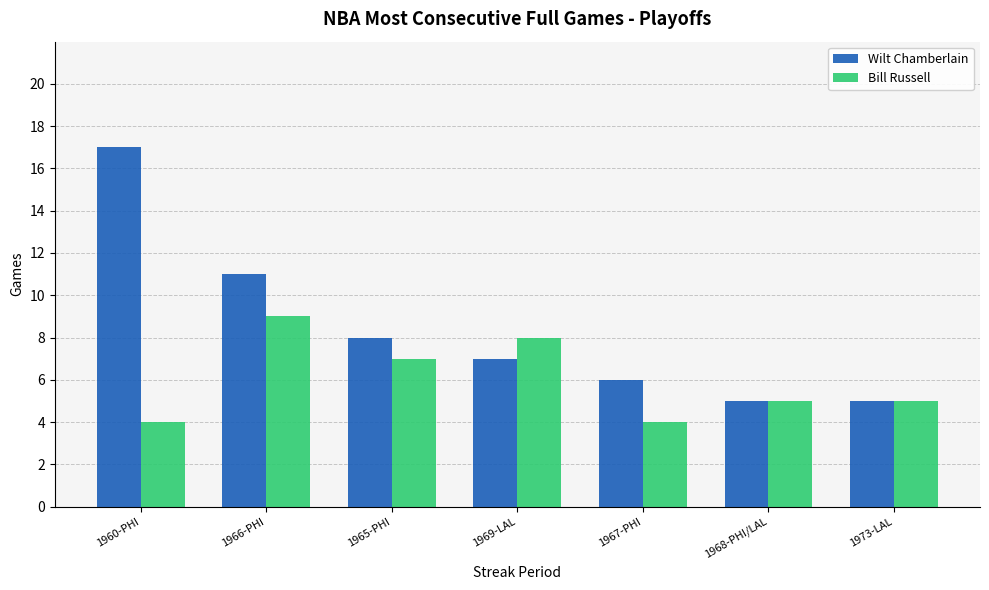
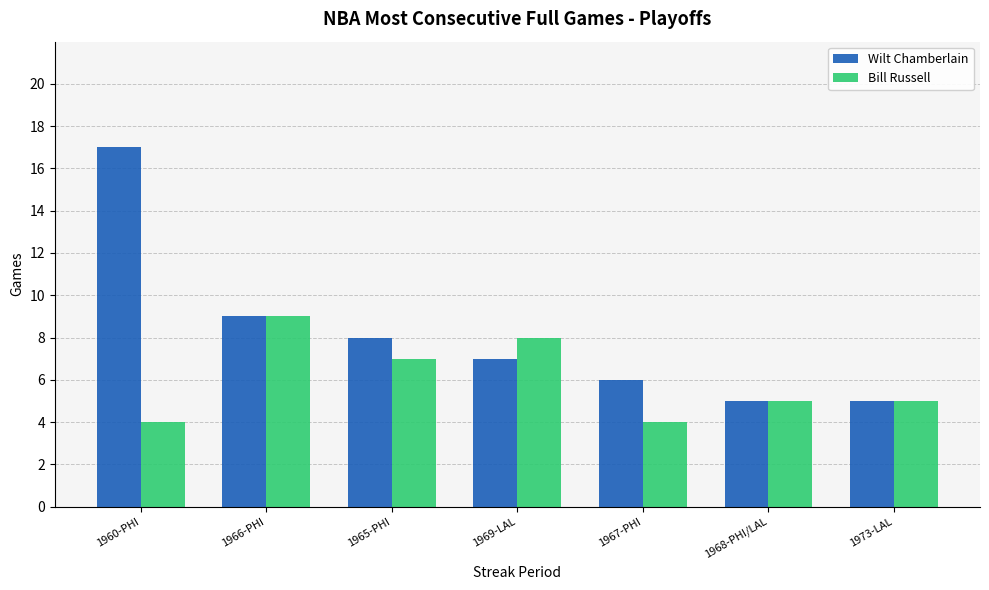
  {
    "Wilt Chamberlain": {
      "1960-PHI": 17,
-     "1966-PHI": 11,
+     "1966-PHI": 9,
      "1965-PHI": 8,
      "1969-LAL": 7,
      "1967-PHI": 6,
      "1968-PHI/LAL": 5,
      "1973-LAL": 5
    },
    "Bill Russell": {
      "1960-PHI": 4,
      "1966-PHI": 9,
      "1965-PHI": 7,
      "1969-LAL": 8,
      "1967-PHI": 4,
      "1968-PHI/LAL": 5,
      "1973-LAL": 5
    }
  }
